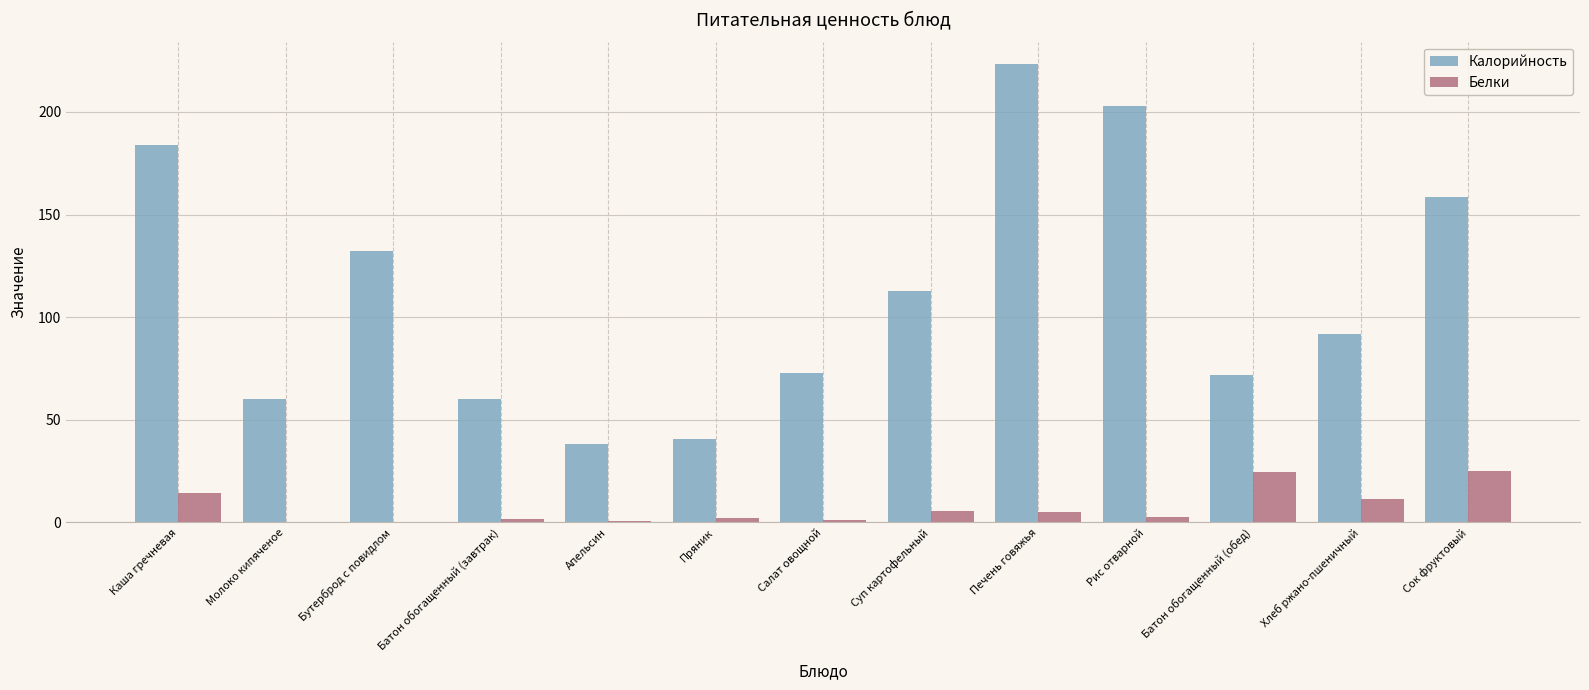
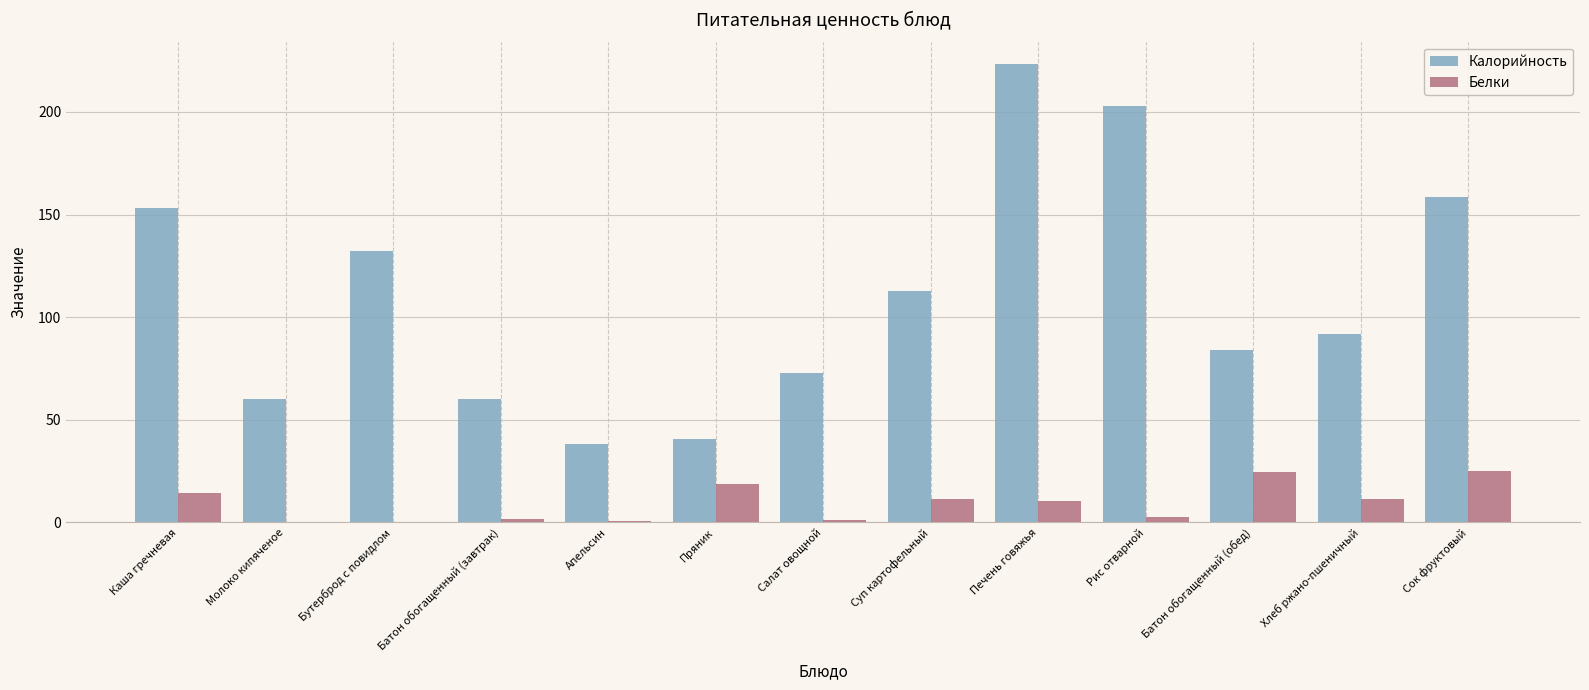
  {
    "Калорийность": {
-     "Каша гречневая": 184,
+     "Каша гречневая": 153,
      "Молоко кипяченое": 60,
      "Бутерброд с повидлом": 132,
      "Батон обогащенный (завтрак)": 60,
      "Апельсин": 38,
      "Пряник": 41,
      "Салат овощной": 73,
      "Суп картофельный": 113,
      "Печень говяжья": 223,
      "Рис отварной": 203,
-     "Батон обогащенный (обед)": 72,
+     "Батон обогащенный (обед)": 84,
      "Хлеб ржано-пшеничный": 92,
      "Сок фруктовый": 159
    },
    "Белки": {
      "Каша гречневая": 14,
      "Батон обогащенный (завтрак)": 2,
-     "Пряник": 2,
+     "Пряник": 19,
      "Салат овощной": 1,
-     "Суп картофельный": 5,
-     "Печень говяжья": 5,
+     "Суп картофельный": 11,
+     "Печень говяжья": 11,
      "Рис отварной": 3,
      "Батон обогащенный (обед)": 25,
      "Хлеб ржано-пшеничный": 12,
      "Сок фруктовый": 25
    }
  }
